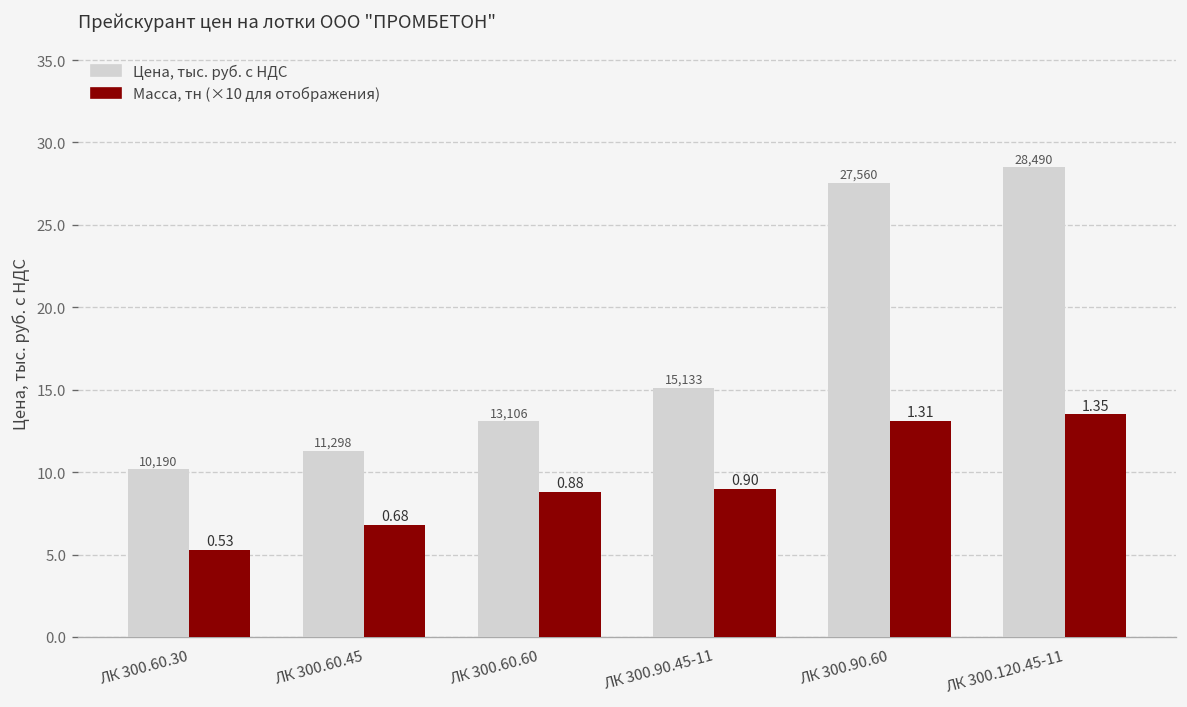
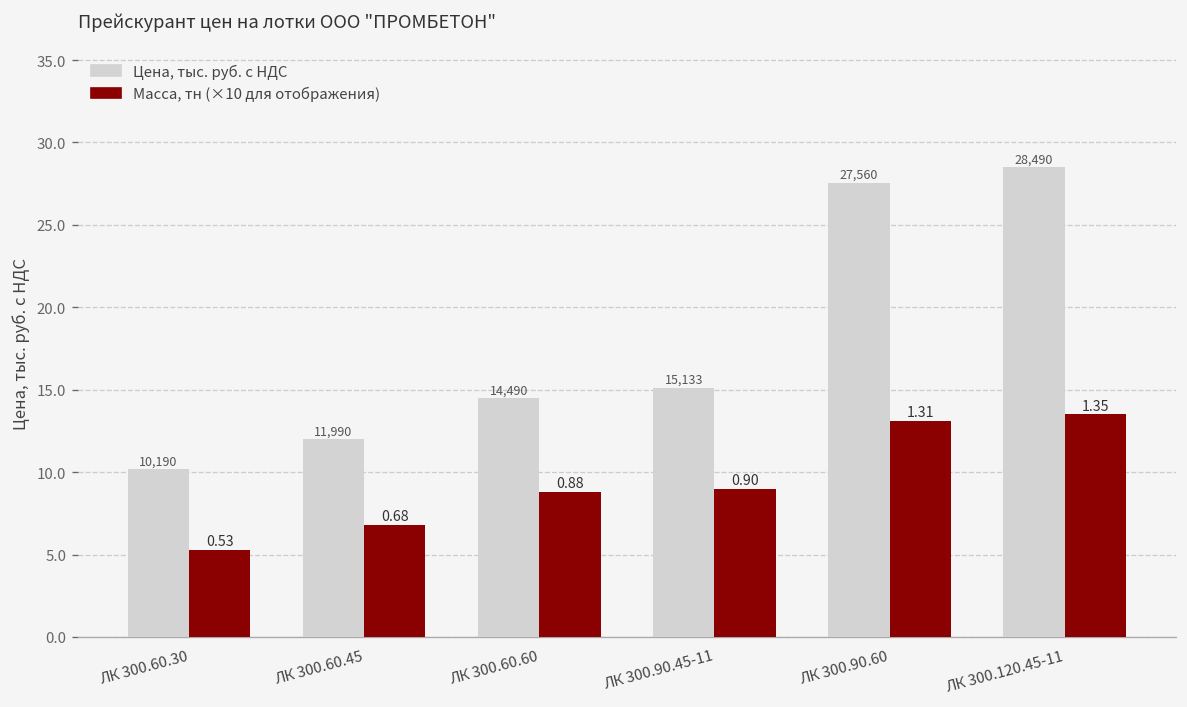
  {
    "Цена, тыс. руб. с НДС": {
-     "ЛК 300.60.45": "11,298",
-     "ЛК 300.60.60": "13,106"
+     "ЛК 300.60.45": "11,990",
+     "ЛК 300.60.60": "14,490"
    }
  }
